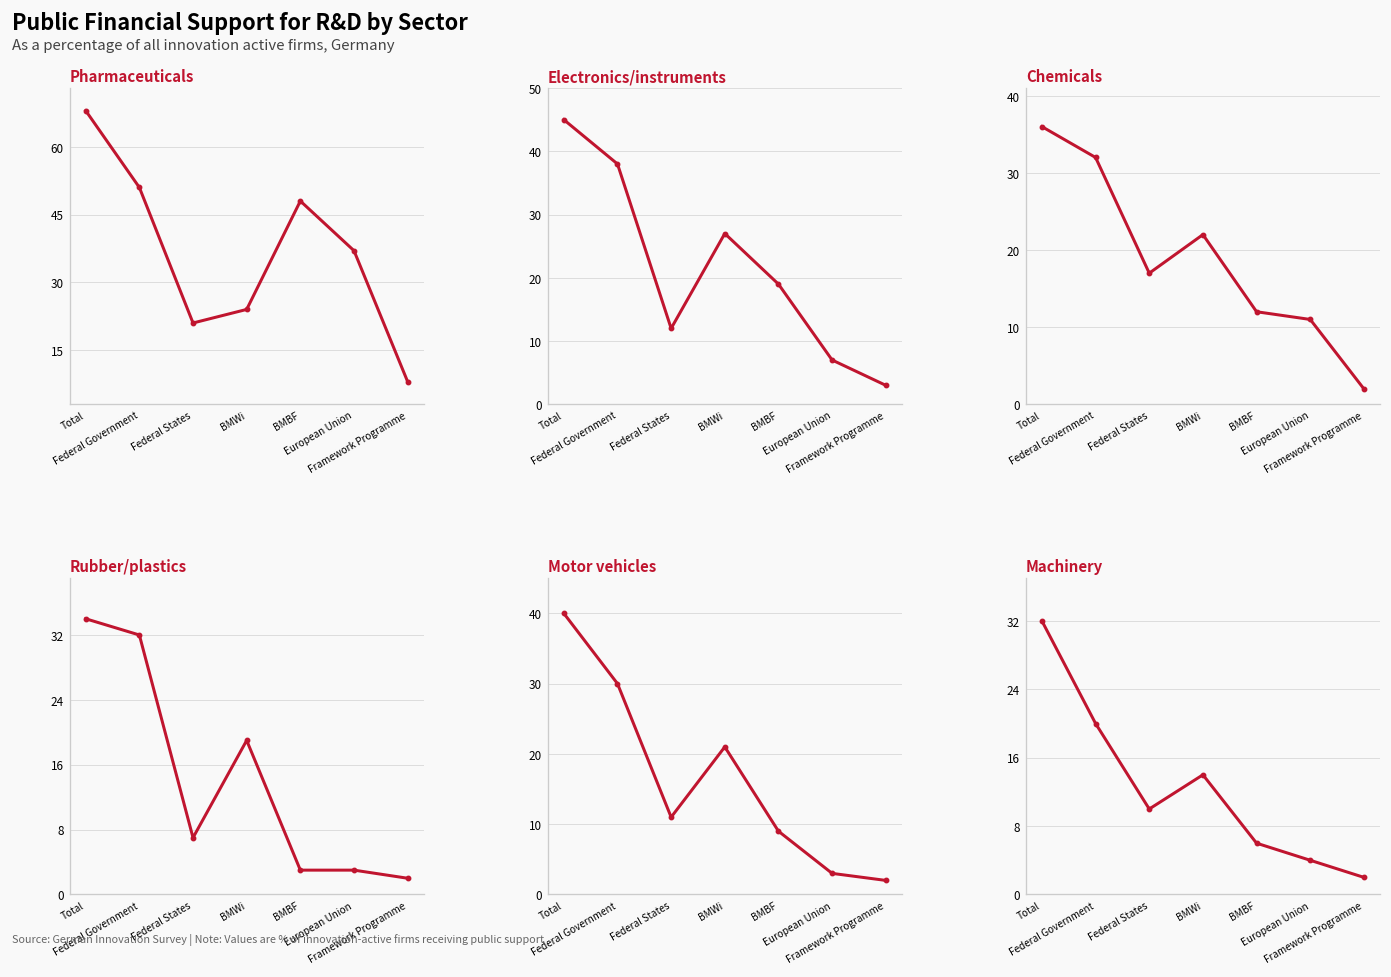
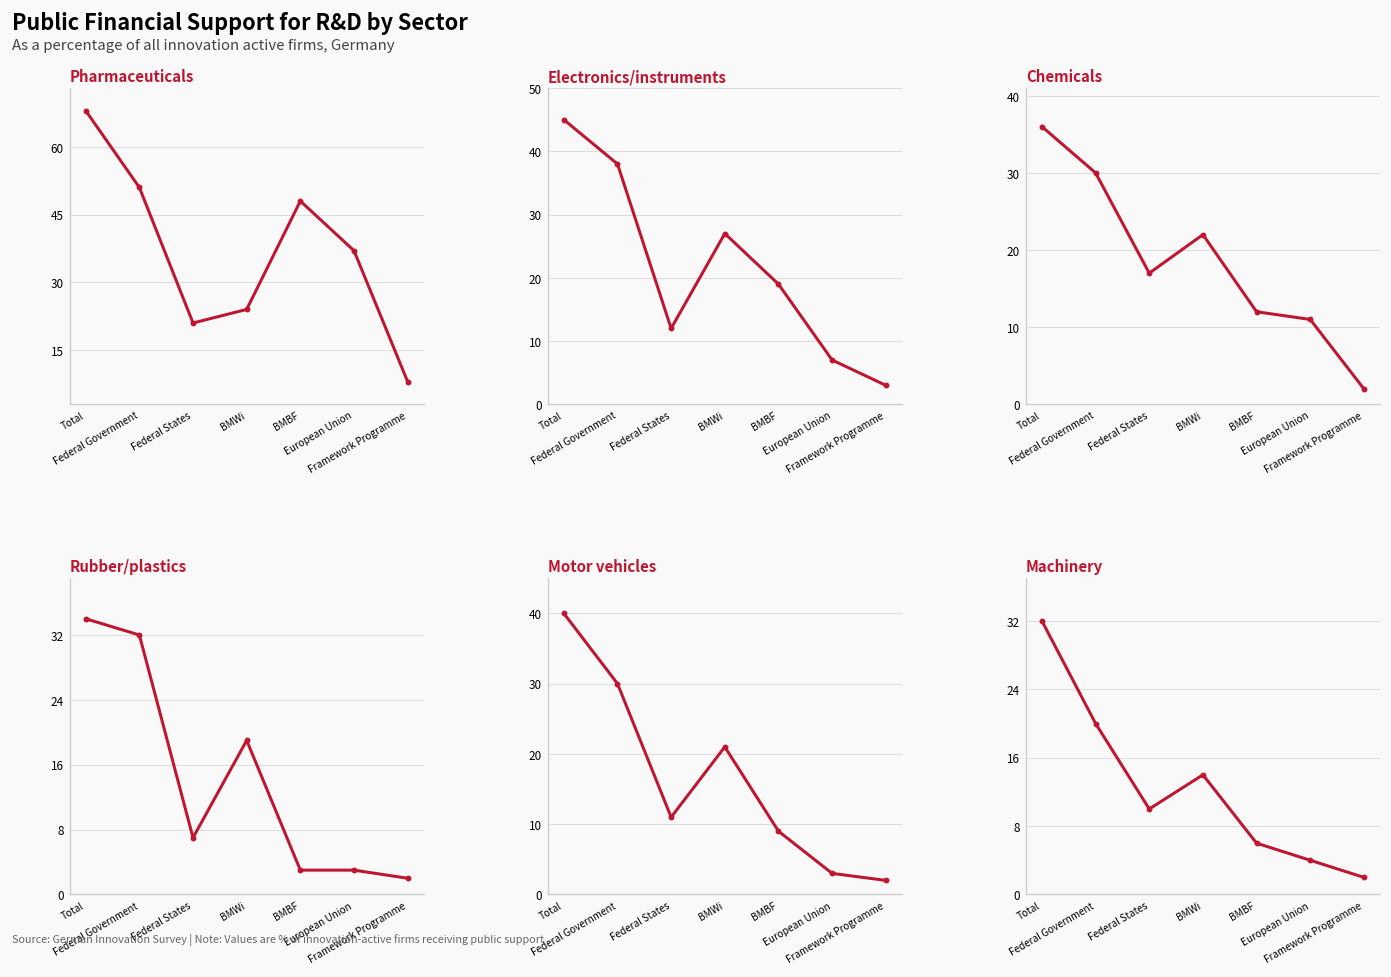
  {
    "Pharmaceuticals": {
      "Total": 68,
      "Federal Government": 51,
      "Federal States": 21,
      "BMWi": 24,
      "BMBF": 48,
      "European Union": 37,
      "Framework Programme": 8
    },
    "Electronics/instruments": {
      "Total": 45,
      "Federal Government": 38,
      "Federal States": 12,
      "BMWi": 27,
      "BMBF": 19,
      "European Union": 7,
      "Framework Programme": 3
    },
    "Chemicals": {
      "Total": 36,
-     "Federal Government": 32,
+     "Federal Government": 30,
      "Federal States": 17,
      "BMWi": 22,
      "BMBF": 12,
      "European Union": 11,
      "Framework Programme": 2
    },
    "Rubber/plastics": {
      "Total": 34,
      "Federal Government": 32,
      "Federal States": 7,
      "BMWi": 19,
      "BMBF": 3,
      "European Union": 3,
      "Framework Programme": 2
    },
    "Motor vehicles": {
      "Total": 40,
      "Federal Government": 30,
      "Federal States": 11,
      "BMWi": 21,
      "BMBF": 9,
      "European Union": 3,
      "Framework Programme": 2
    },
    "Machinery": {
      "Total": 32,
      "Federal Government": 20,
      "Federal States": 10,
      "BMWi": 14,
      "BMBF": 6,
      "European Union": 4,
      "Framework Programme": 2
    }
  }
